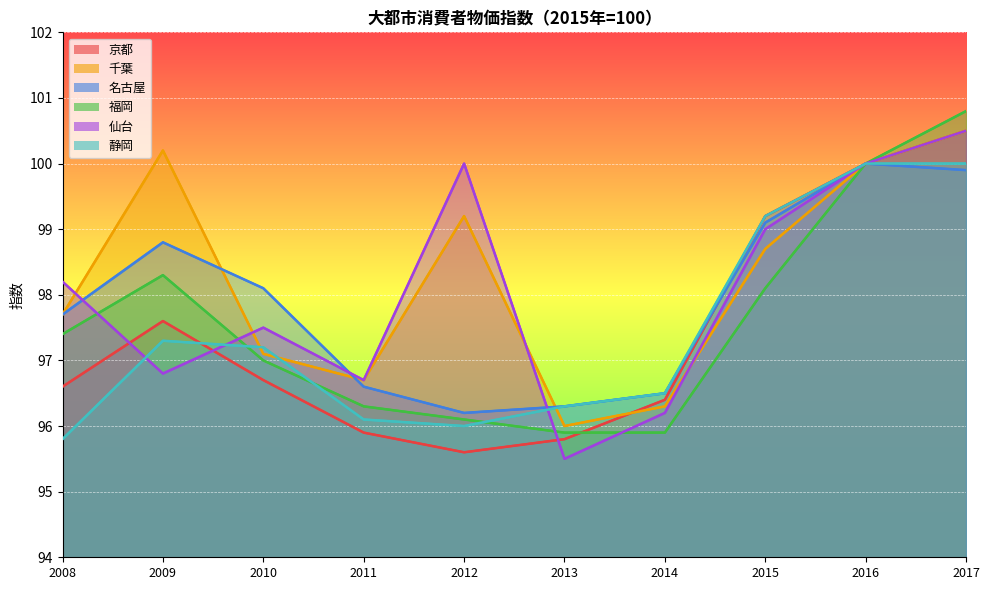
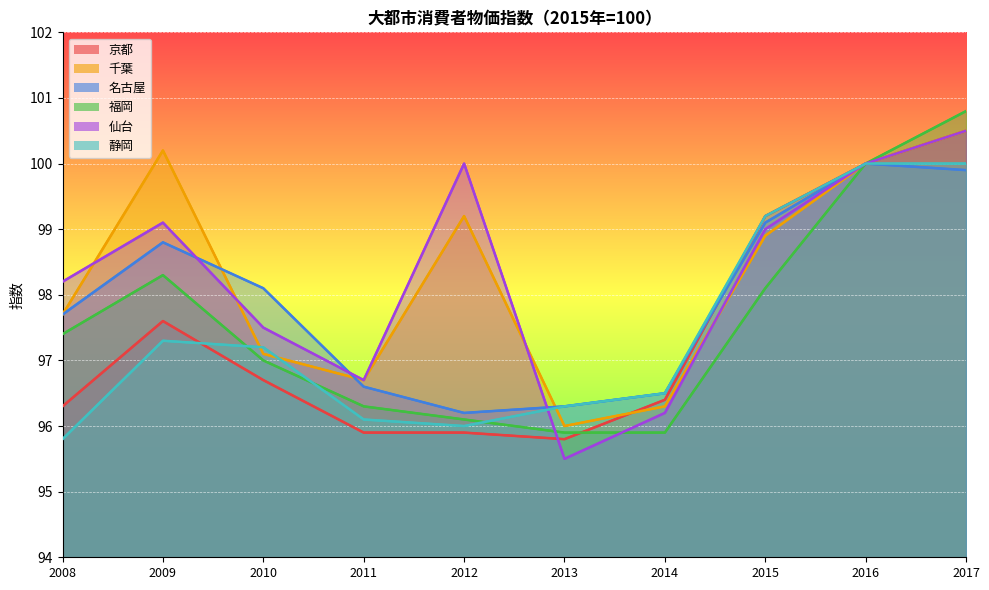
  {
    "京都": {
-     "2008": 96.6,
+     "2008": 96.3,
      "2009": 97.6,
      "2010": 96.7,
      "2011": 95.9,
-     "2012": 95.6,
+     "2012": 95.9,
      "2013": 95.8,
      "2014": 96.4
    },
    "千葉": {
      "2009": 100.2,
      "2010": 97.1,
      "2012": 99.2,
      "2013": 96.0,
      "2014": 96.3,
-     "2015": 98.7
+     "2015": 98.9
    },
    "福岡": {
      "2008": 97.4,
      "2009": 98.3,
      "2010": 97.0,
      "2011": 96.3,
      "2012": 96.1,
      "2013": 95.9,
      "2014": 95.9,
      "2015": 98.1,
      "2017": 100.8
    },
    "仙台": {
      "2008": 98.2,
-     "2009": 96.8,
+     "2009": 99.1,
      "2010": 97.5,
      "2012": 100.0,
      "2013": 95.5,
      "2014": 96.2,
      "2015": 99.0
    }
  }
